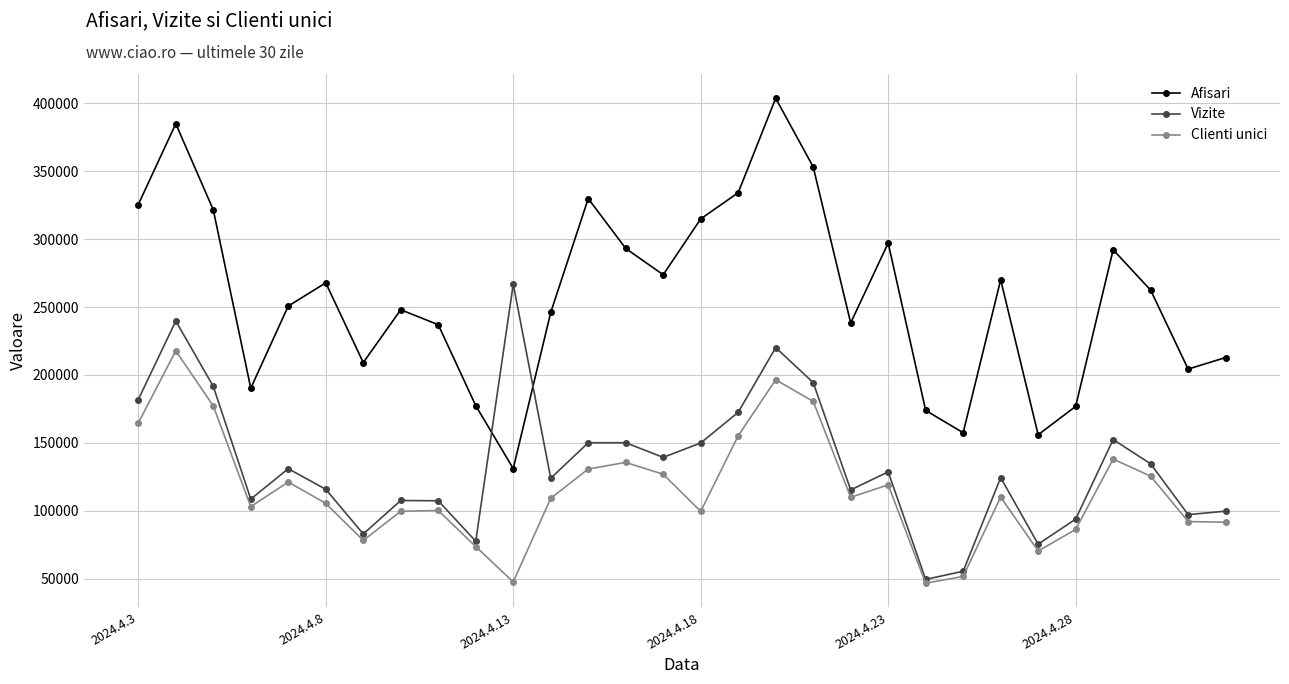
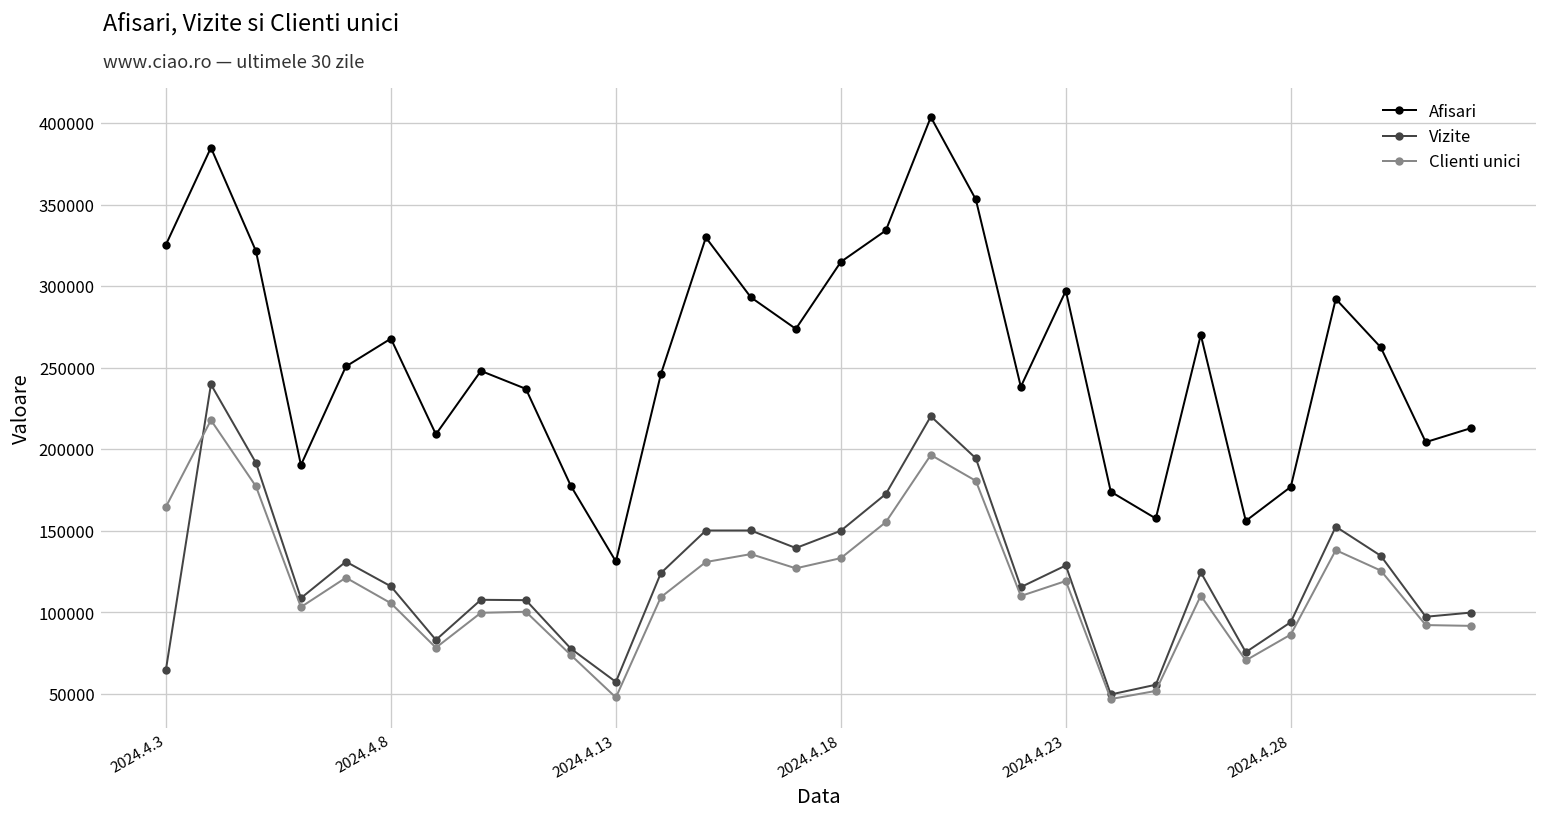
  {
    "Afisari": {
      "2024.4.3": 325000,
      "2024.4.8": 268000,
      "2024.4.13": 131000,
      "2024.4.18": 315000,
      "2024.4.23": 297000,
      "2024.4.28": 177000
    },
    "Vizite": {
-     "2024.4.3": 182000,
+     "2024.4.3": 65000,
      "2024.4.8": 116000,
-     "2024.4.13": 267000,
+     "2024.4.13": 57000,
      "2024.4.18": 150000,
      "2024.4.23": 129000,
      "2024.4.28": 94000
    },
    "Clienti unici": {
      "2024.4.3": 165000,
      "2024.4.8": 106000,
      "2024.4.13": 48000,
-     "2024.4.18": 100000,
+     "2024.4.18": 133000,
      "2024.4.23": 119000,
      "2024.4.28": 86000
    }
  }
